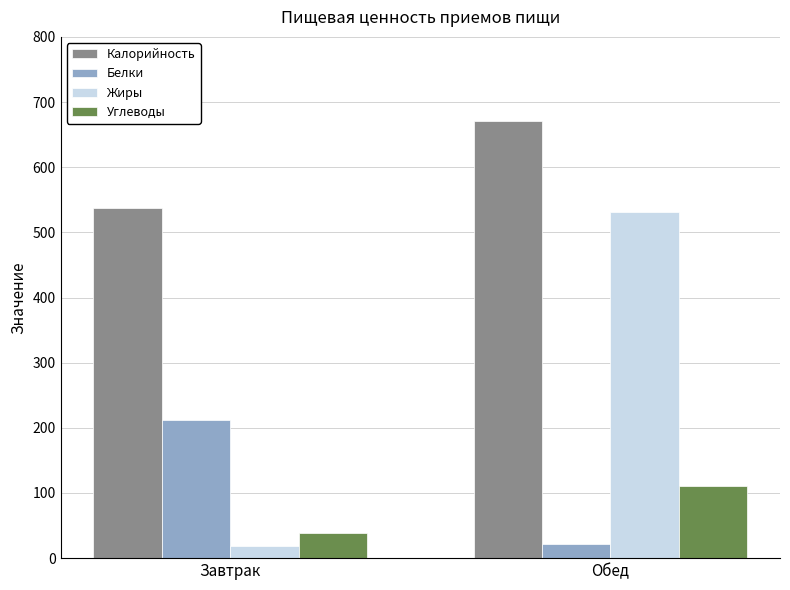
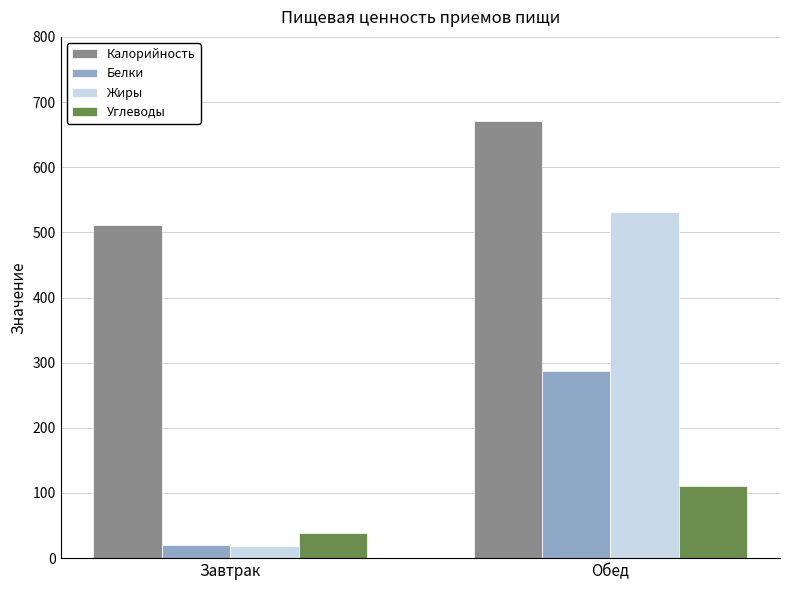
  {
    "Калорийность": {
-     "Завтрак": 540,
+     "Завтрак": 510,
      "Обед": 670
    },
    "Белки": {
-     "Завтрак": 210,
-     "Обед": 20
+     "Завтрак": 20,
+     "Обед": 290
    },
    "Жиры": {
      "Завтрак": 20,
      "Обед": 530
    },
    "Углеводы": {
      "Завтрак": 40,
      "Обед": 110
    }
  }
